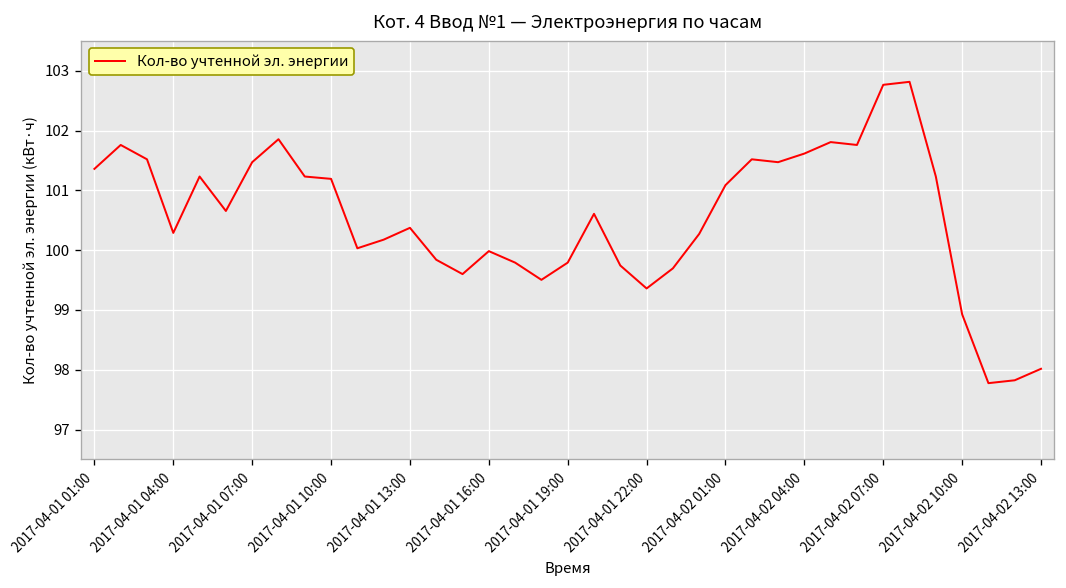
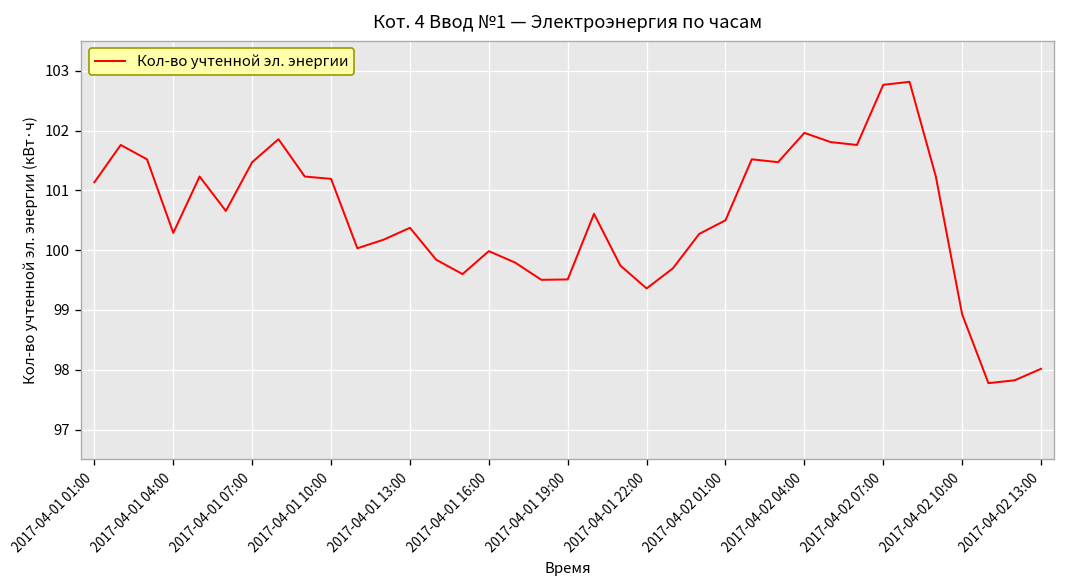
  {
-   "2017-04-01 01:00": 101.4,
+   "2017-04-01 01:00": 101.1,
    "2017-04-01 04:00": 100.3,
    "2017-04-01 07:00": 101.5,
    "2017-04-01 10:00": 101.2,
    "2017-04-01 13:00": 100.4,
    "2017-04-01 16:00": 100.0,
-   "2017-04-01 19:00": 99.8,
+   "2017-04-01 19:00": 99.5,
    "2017-04-01 22:00": 99.4,
-   "2017-04-02 01:00": 101.1,
-   "2017-04-02 04:00": 101.6,
+   "2017-04-02 01:00": 100.5,
+   "2017-04-02 04:00": 102.0,
    "2017-04-02 07:00": 102.8,
    "2017-04-02 10:00": 98.9,
    "2017-04-02 13:00": 98.0
  }
